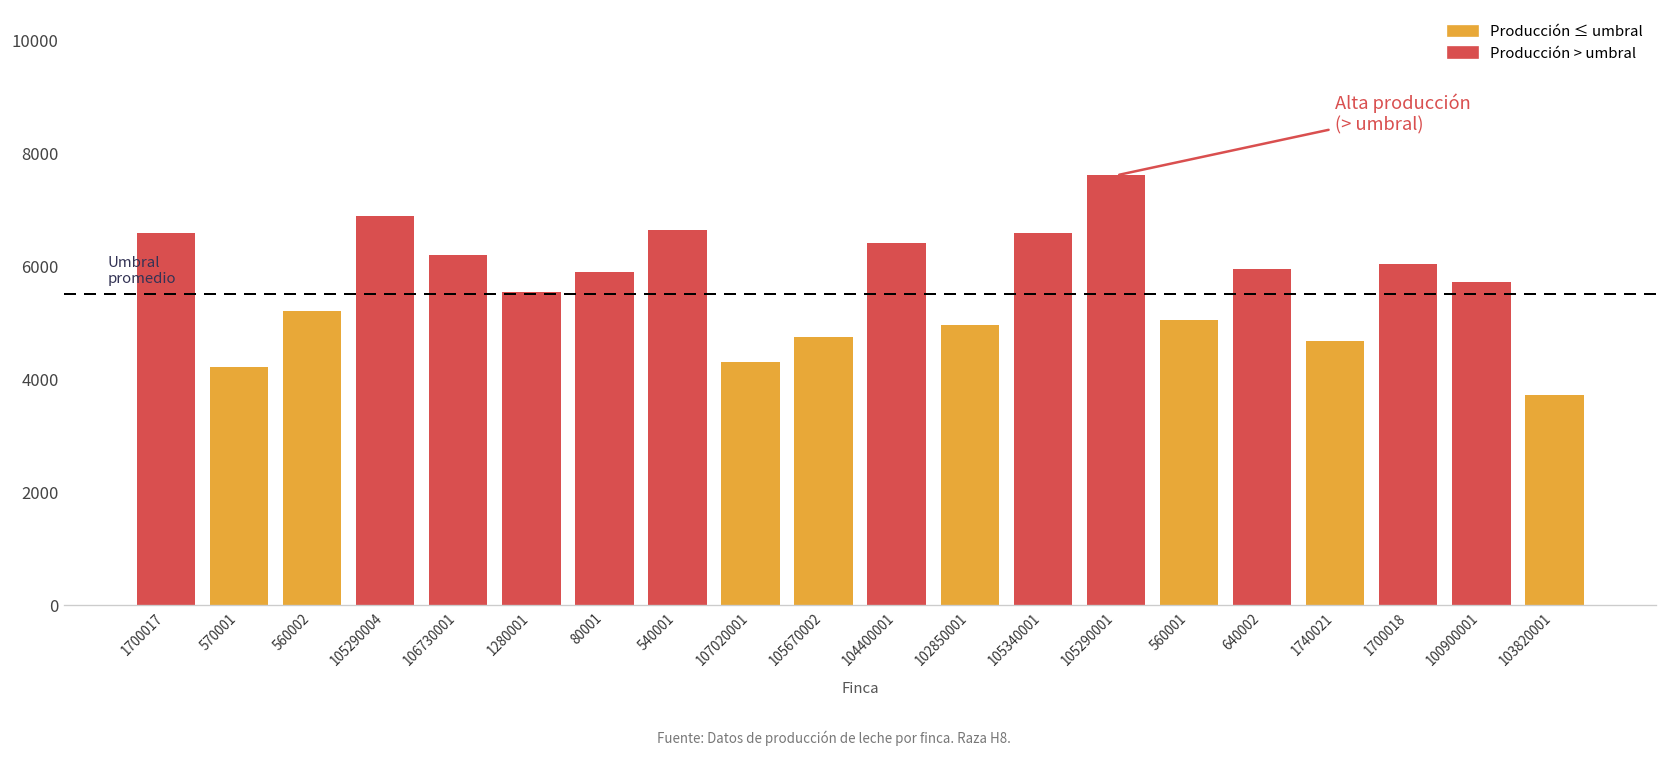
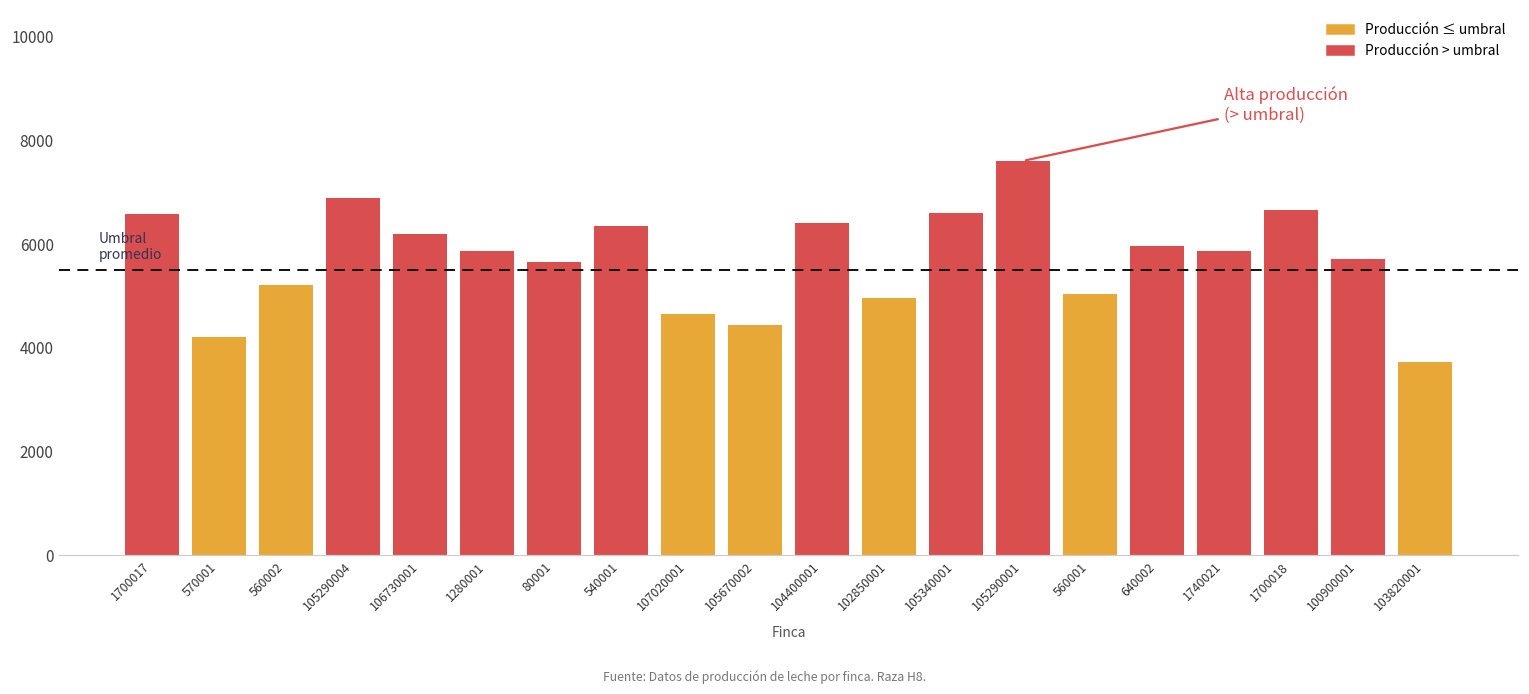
  {
    "1700017": 6600,
    "570001": 4200,
    "560002": 5200,
    "105290004": 6900,
    "106730001": 6200,
-   "1280001": 5600,
-   "80001": 5900,
-   "540001": 6600,
-   "107020001": 4300,
-   "105670002": 4800,
+   "1280001": 5900,
+   "80001": 5700,
+   "540001": 6300,
+   "107020001": 4600,
+   "105670002": 4400,
    "104400001": 6400,
    "102850001": 5000,
    "105340001": 6600,
    "105290001": 7600,
    "560001": 5000,
    "640002": 6000,
-   "1740021": 4700,
-   "1700018": 6000,
+   "1740021": 5900,
+   "1700018": 6700,
    "100900001": 5700,
    "103820001": 3700
  }
